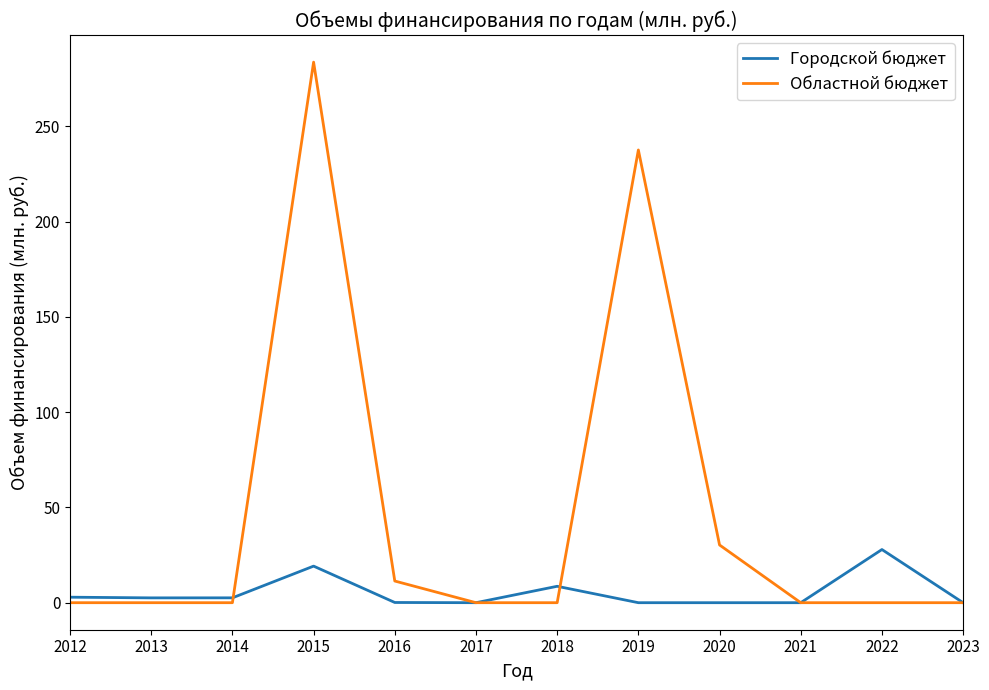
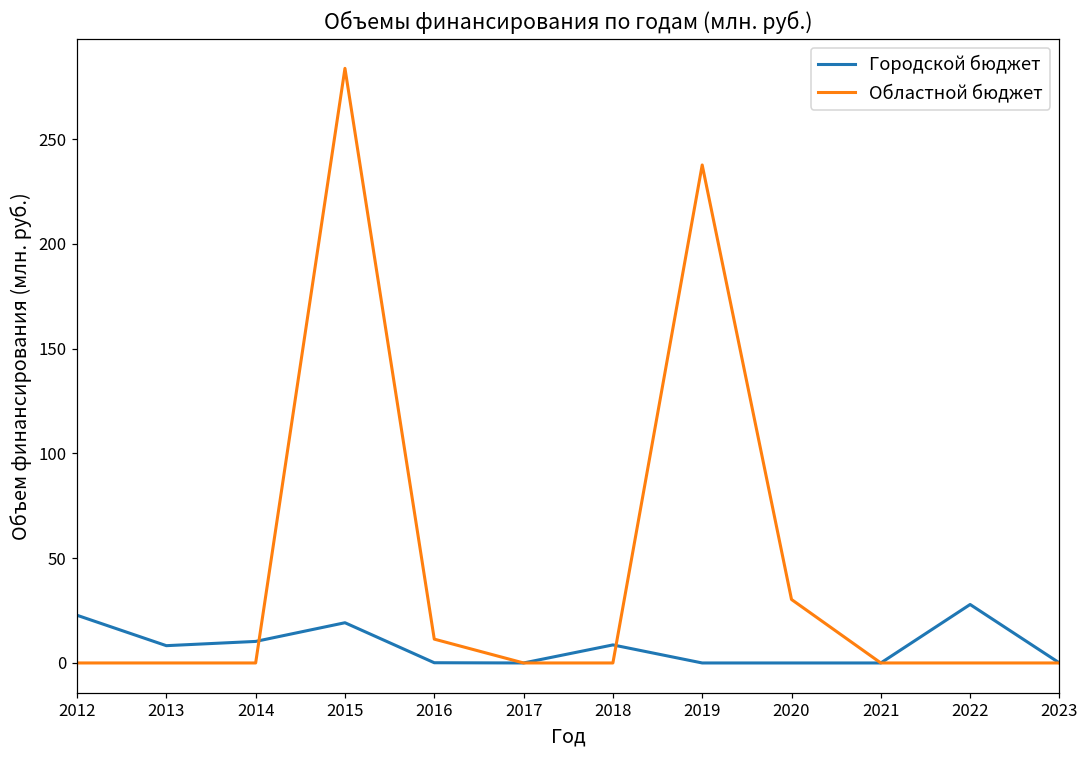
  {
    "Городской бюджет": {
-     "2012": 3,
-     "2013": 3,
-     "2014": 3,
+     "2012": 23,
+     "2013": 8,
+     "2014": 10,
      "2015": 19,
      "2016": 0,
      "2018": 9,
      "2019": 0,
      "2020": 0,
      "2022": 28
    },
    "Областной бюджет": {
      "2012": 0,
      "2013": 0,
      "2014": 0,
      "2015": 284,
      "2016": 11,
      "2018": 0,
      "2019": 238,
      "2020": 30,
      "2022": 0
    }
  }
